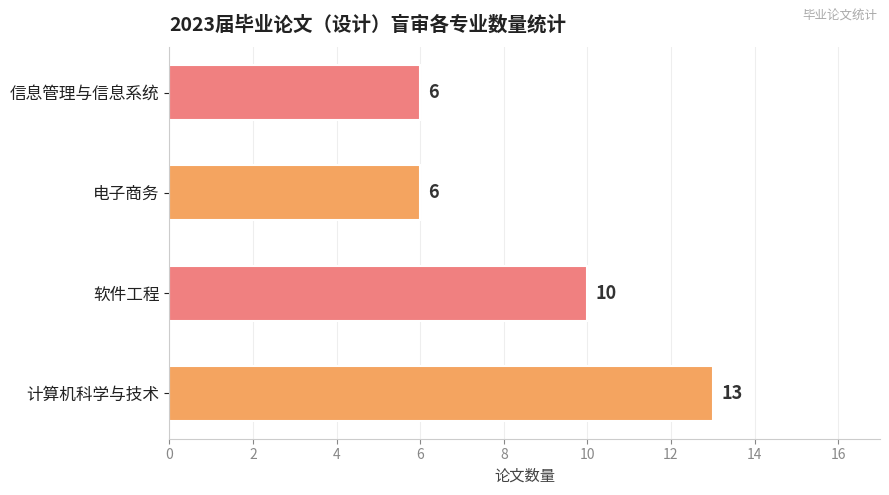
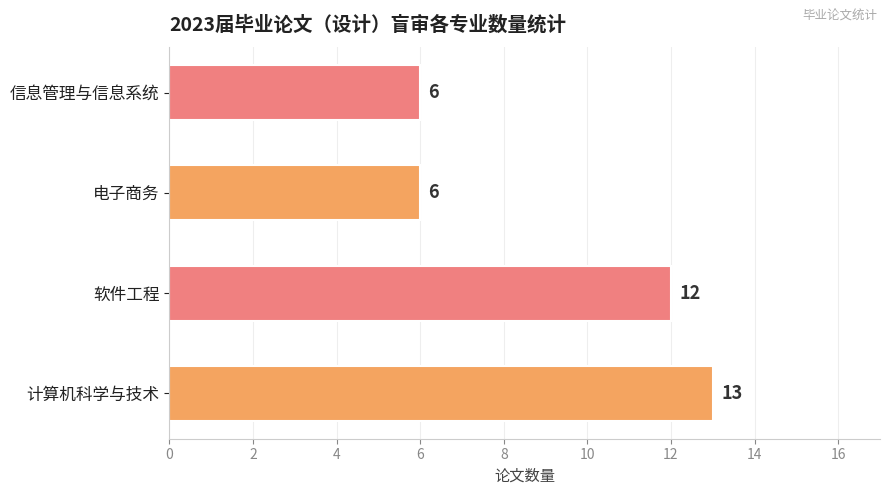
  {
    "信息管理与信息系统": 6,
    "电子商务": 6,
-   "软件工程": 10,
+   "软件工程": 12,
    "计算机科学与技术": 13
  }
